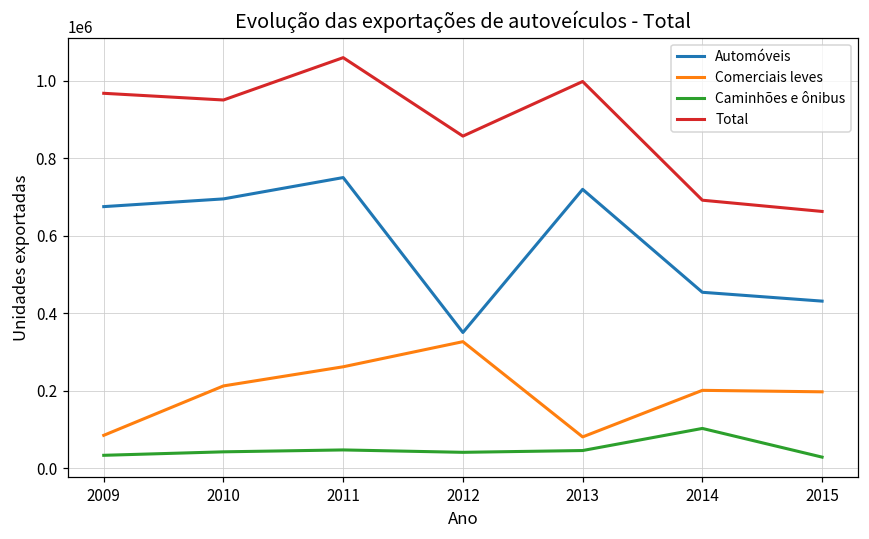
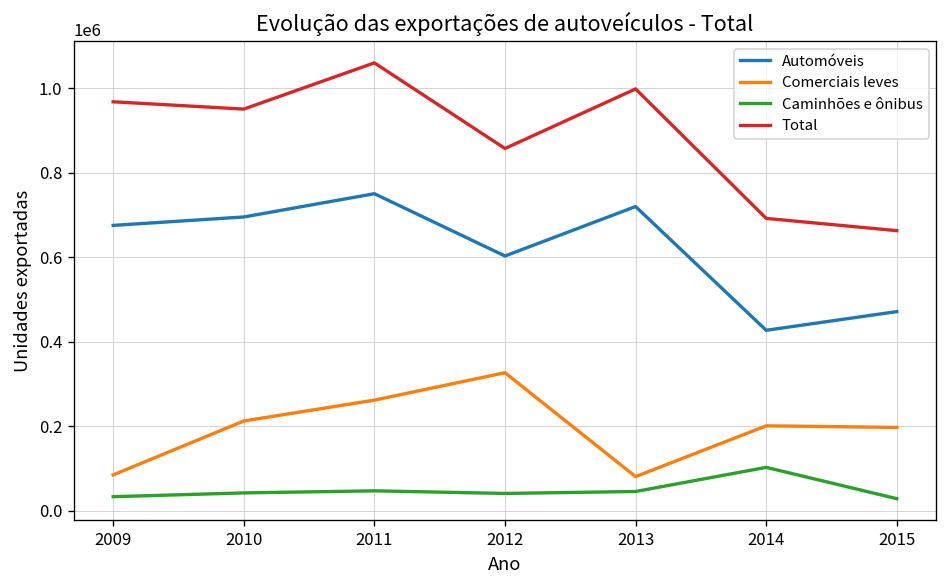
  {
    "Automóveis": {
      "2009": 680000,
      "2010": 700000,
      "2011": 750000,
-     "2012": 350000,
+     "2012": 600000,
      "2013": 720000,
-     "2014": 450000,
-     "2015": 430000
+     "2014": 430000,
+     "2015": 470000
    },
    "Comerciais leves": {
      "2009": 90000,
      "2010": 210000,
      "2011": 260000,
      "2012": 330000,
      "2013": 80000,
      "2014": 200000,
      "2015": 200000
    },
    "Caminhões e ônibus": {
      "2009": 30000,
      "2010": 40000,
      "2011": 50000,
      "2012": 40000,
      "2013": 50000,
      "2014": 100000,
      "2015": 30000
    },
    "Total": {
      "2009": 970000,
      "2010": 950000,
      "2011": 1060000,
      "2012": 860000,
      "2013": 1000000,
      "2014": 690000,
      "2015": 660000
    }
  }
